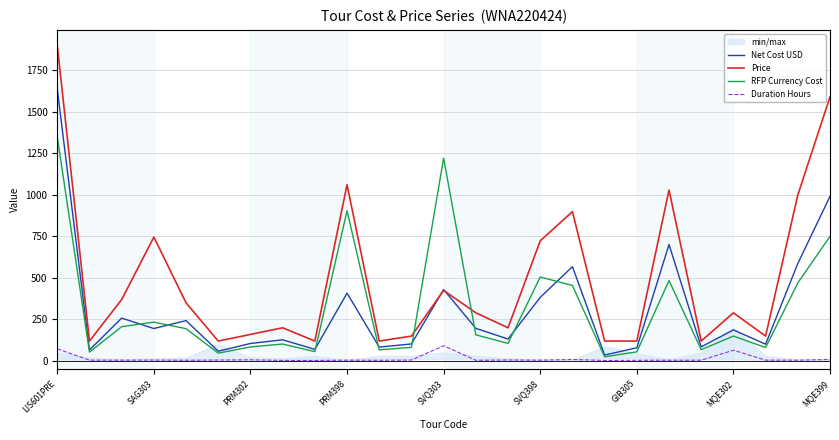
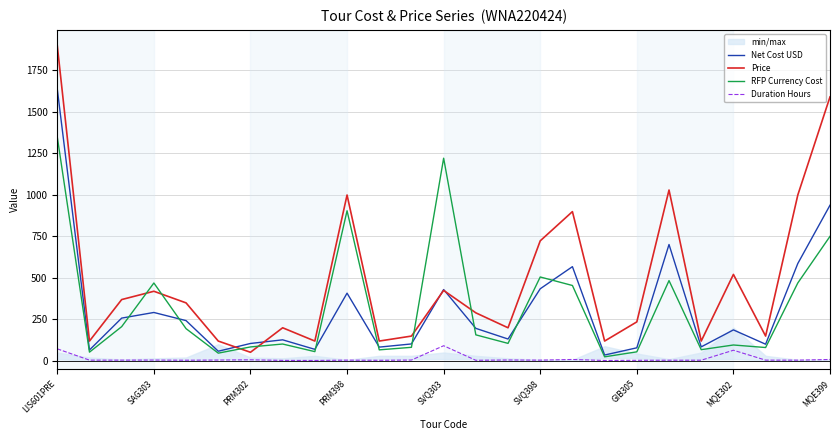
  {
    "Net Cost USD": {
      "LIS601PRE": 1640,
-     "SAG303": 190,
+     "SAG303": 290,
      "PRM302": 100,
      "PRM398": 410,
-     "SVQ398": 380,
+     "SVQ398": 430,
      "GIB305": 80,
-     "MQE399": 990
+     "MQE399": 940
    },
    "Price": {
      "LIS601PRE": 1900,
-     "SAG303": 750,
-     "PRM302": 160,
-     "PRM398": 1060,
+     "SAG303": 420,
+     "PRM302": 50,
+     "PRM398": 1000,
      "SVQ398": 720,
-     "GIB305": 120,
-     "MQE302": 290,
+     "GIB305": 230,
+     "MQE302": 520,
      "MQE399": 1590
    },
    "RFP Currency Cost": {
      "LIS601PRE": 1350,
-     "SAG303": 230,
+     "SAG303": 470,
      "PRM302": 80,
      "PRM398": 900,
      "SVQ303": 1220,
      "SVQ398": 510,
-     "MQE302": 150,
+     "MQE302": 100,
      "MQE399": 750
    },
    "Duration Hours": {
      "LIS601PRE": 70,
      "SVQ303": 90,
      "GIB305": 0,
      "MQE302": 60
    }
  }
